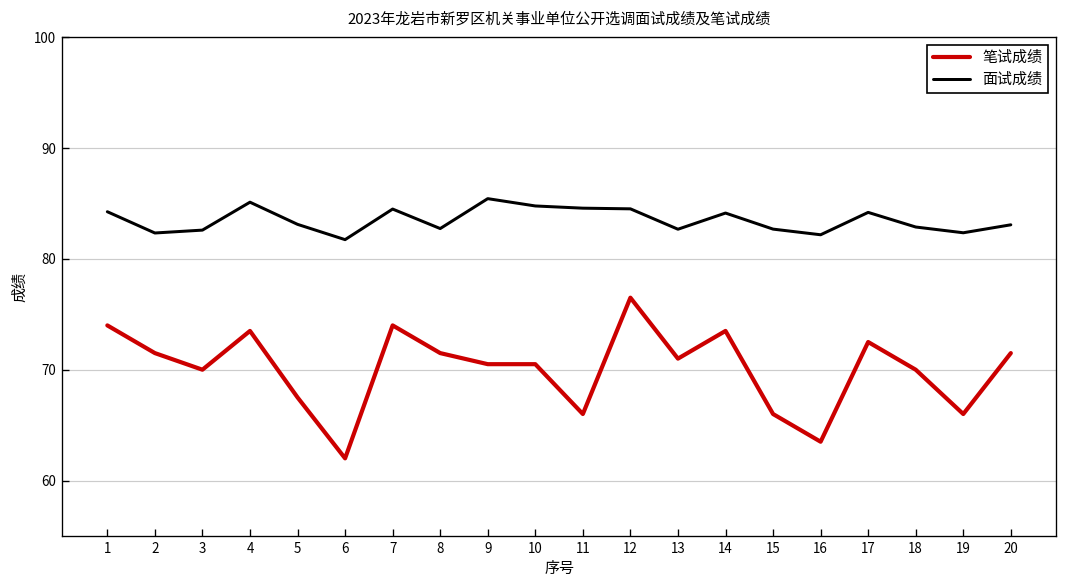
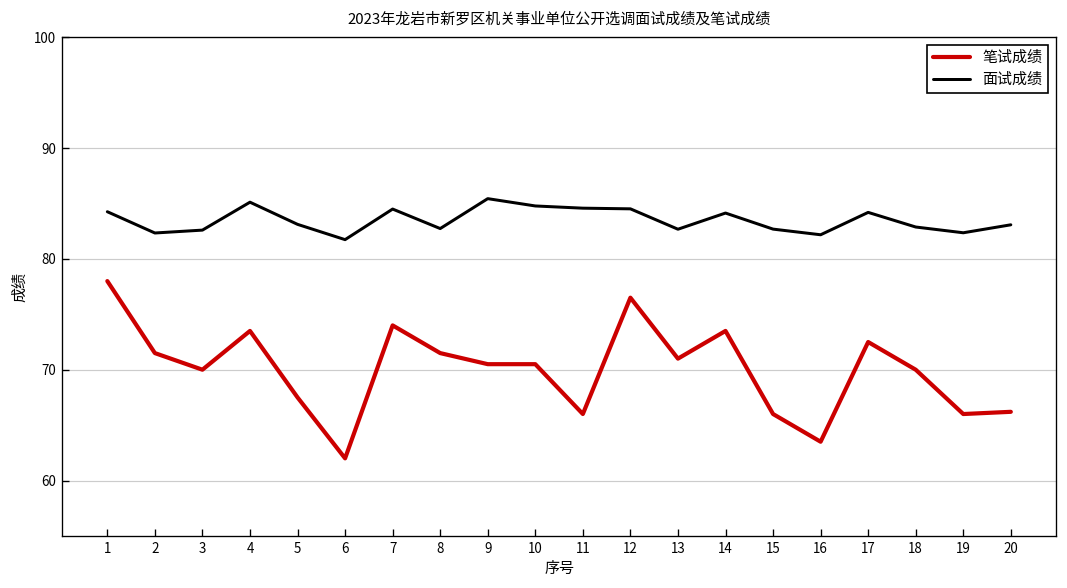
  {
    "笔试成绩": {
-     "1": 74,
+     "1": 78,
      "2": 72,
      "3": 70,
      "4": 74,
      "5": 68,
      "6": 62,
      "7": 74,
      "8": 72,
      "9": 71,
      "10": 71,
      "11": 66,
      "12": 77,
      "13": 71,
      "14": 74,
      "15": 66,
      "16": 64,
      "17": 73,
      "18": 70,
      "19": 66,
-     "20": 72
+     "20": 66
    },
    "面试成绩": {
      "1": 84,
      "2": 82,
      "3": 83,
      "4": 85,
      "5": 83,
      "6": 82,
      "7": 85,
      "8": 83,
      "9": 85,
      "10": 85,
      "11": 85,
      "12": 85,
      "13": 83,
      "14": 84,
      "15": 83,
      "16": 82,
      "17": 84,
      "18": 83,
      "19": 82,
      "20": 83
    }
  }
